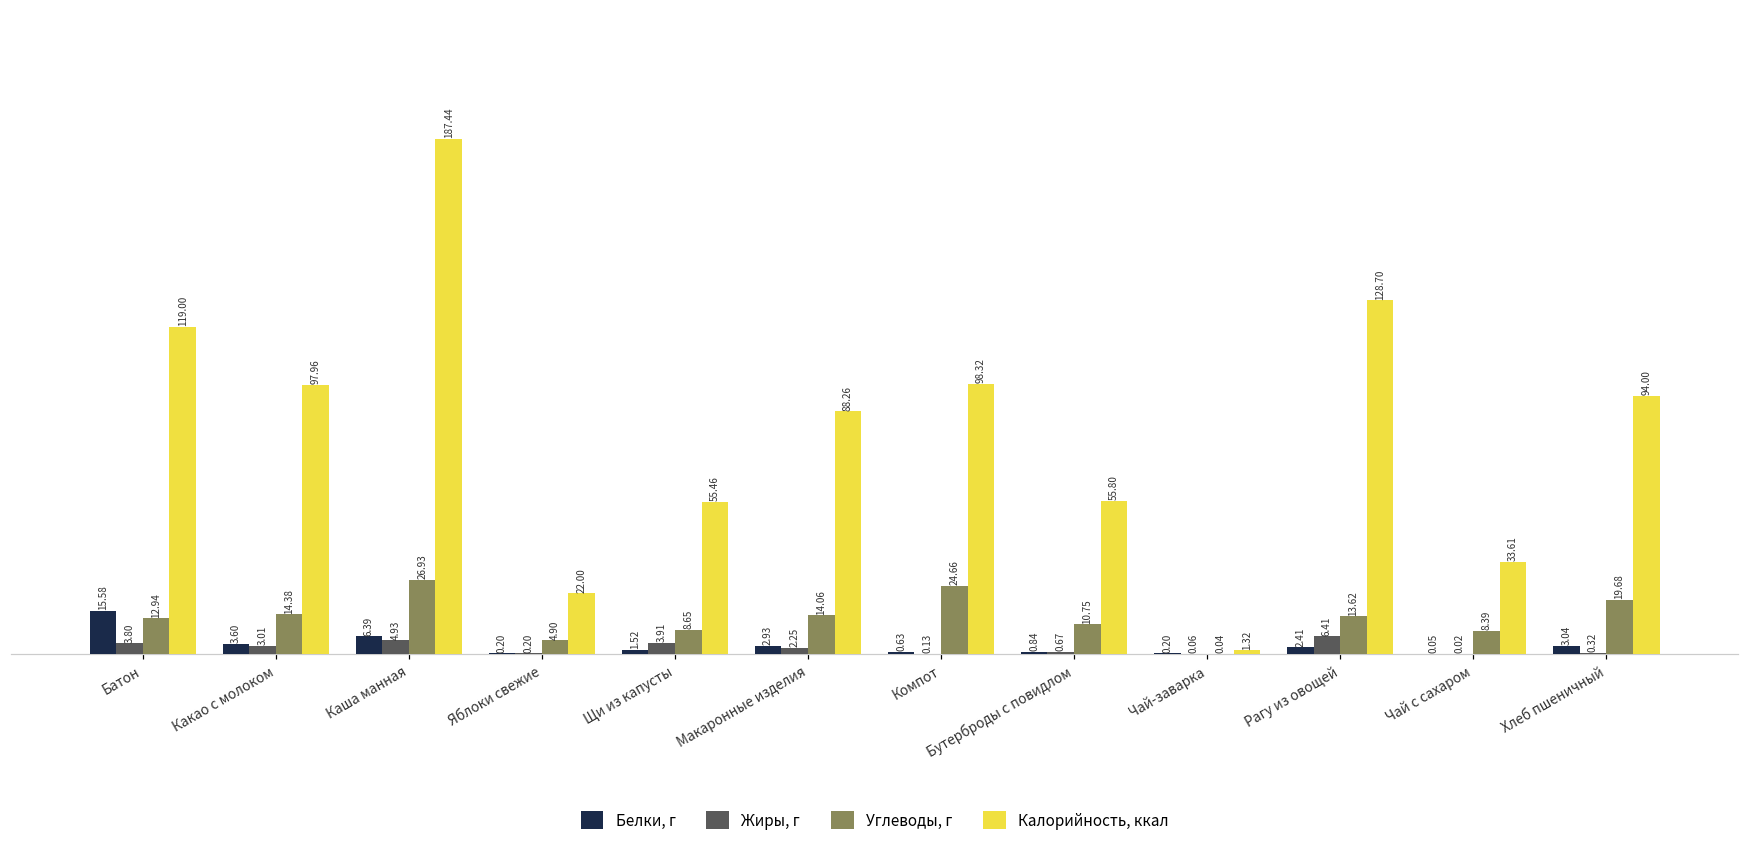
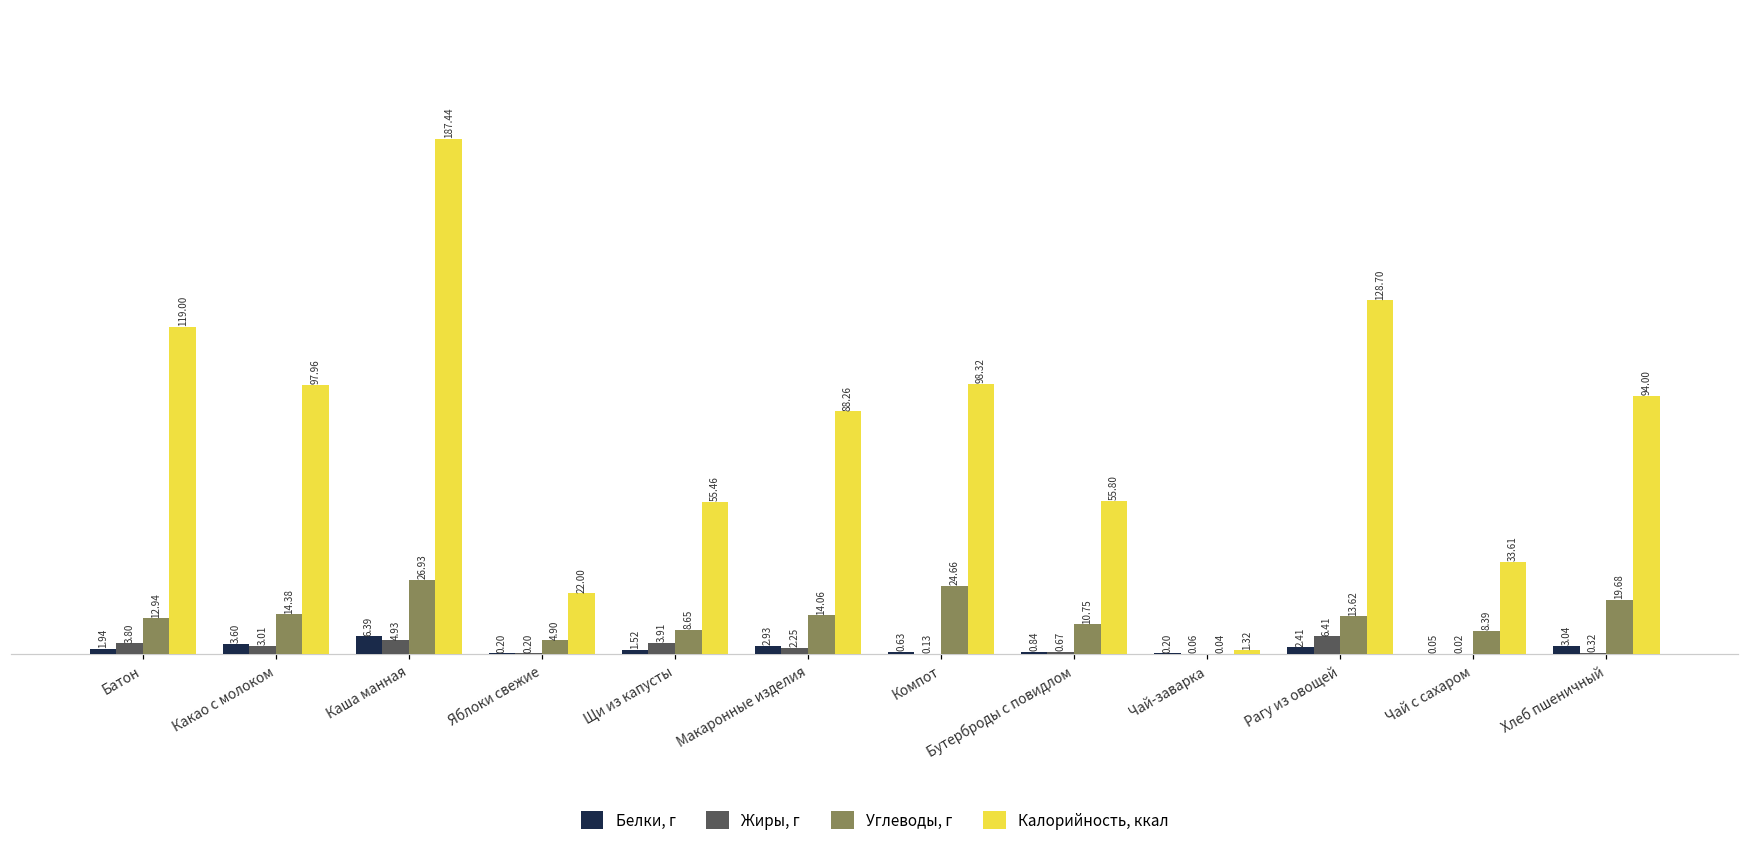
  {
    "Белки, г": {
-     "Батон": 15.58,
+     "Батон": 1.94,
      "Какао с молоком": 3.60,
      "Каша манная": 6.39,
      "Яблоки свежие": 0.20,
      "Щи из капусты": 1.52,
      "Макаронные изделия": 2.93,
      "Компот": 0.63,
      "Бутерброды с повидлом": 0.84,
      "Чай-заварка": 0.20,
      "Рагу из овощей": 2.41,
      "Чай с сахаром": 0.05,
      "Хлеб пшеничный": 3.04
    },
    "Жиры, г": {
      "Батон": 3.80,
      "Какао с молоком": 3.01,
      "Каша манная": 4.93,
      "Яблоки свежие": 0.20,
      "Щи из капусты": 3.91,
      "Макаронные изделия": 2.25,
      "Компот": 0.13,
      "Бутерброды с повидлом": 0.67,
      "Чай-заварка": 0.06,
      "Рагу из овощей": 6.41,
      "Чай с сахаром": 0.02,
      "Хлеб пшеничный": 0.32
    },
    "Углеводы, г": {
      "Батон": 12.94,
      "Какао с молоком": 14.38,
      "Каша манная": 26.93,
      "Яблоки свежие": 4.90,
      "Щи из капусты": 8.65,
      "Макаронные изделия": 14.06,
      "Компот": 24.66,
      "Бутерброды с повидлом": 10.75,
      "Чай-заварка": 0.04,
      "Рагу из овощей": 13.62,
      "Чай с сахаром": 8.39,
      "Хлеб пшеничный": 19.68
    },
    "Калорийность, ккал": {
      "Батон": 119.00,
      "Какао с молоком": 97.96,
      "Каша манная": 187.44,
      "Яблоки свежие": 22.00,
      "Щи из капусты": 55.46,
      "Макаронные изделия": 88.26,
      "Компот": 98.32,
      "Бутерброды с повидлом": 55.80,
      "Чай-заварка": 1.32,
      "Рагу из овощей": 128.70,
      "Чай с сахаром": 33.61,
      "Хлеб пшеничный": 94.00
    }
  }
